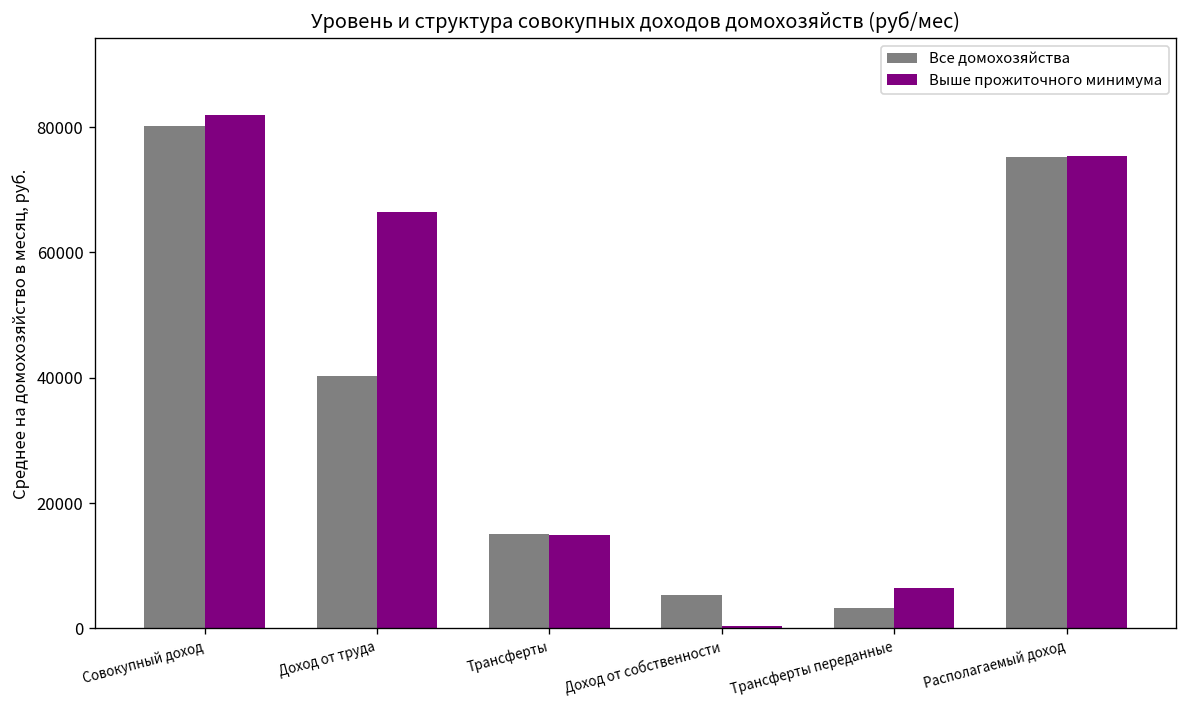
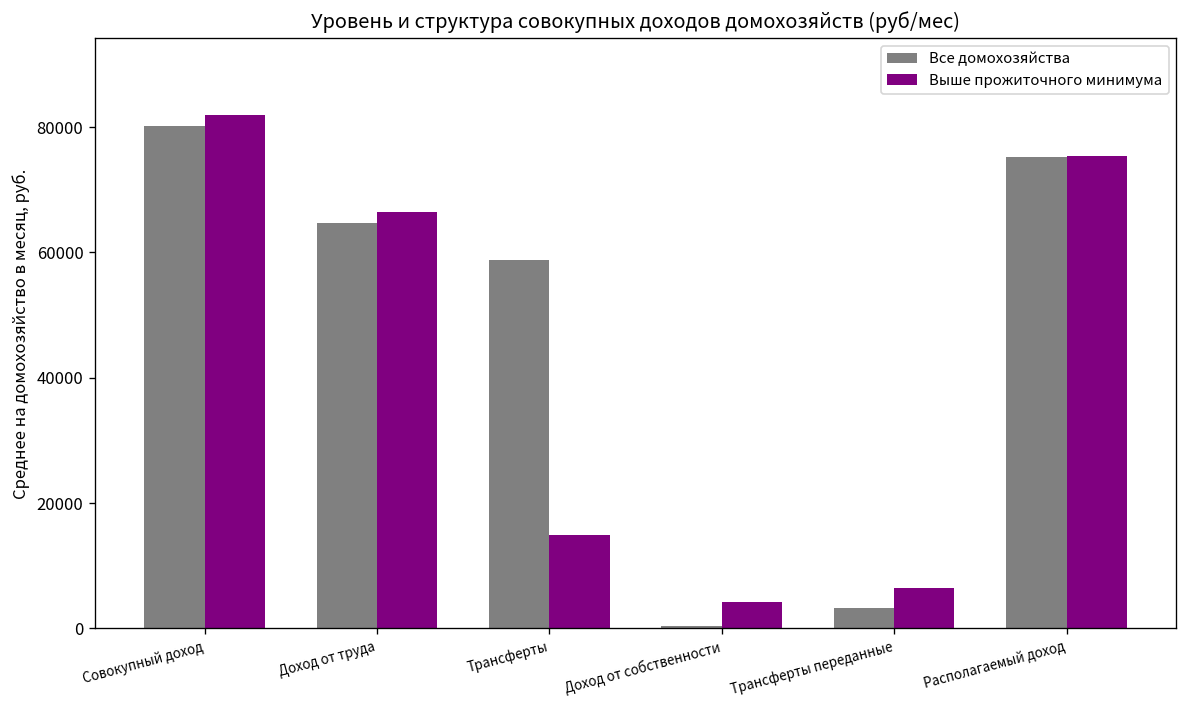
  {
    "Все домохозяйства": {
      "Совокупный доход": 80000,
-     "Доход от труда": 40000,
-     "Трансферты": 15000,
-     "Доход от собственности": 5000,
+     "Доход от труда": 65000,
+     "Трансферты": 59000,
+     "Доход от собственности": 0,
      "Трансферты переданные": 3000,
      "Располагаемый доход": 75000
    },
    "Выше прожиточного минимума": {
      "Совокупный доход": 82000,
      "Доход от труда": 67000,
      "Трансферты": 15000,
-     "Доход от собственности": 0,
+     "Доход от собственности": 4000,
      "Трансферты переданные": 6000,
      "Располагаемый доход": 75000
    }
  }
